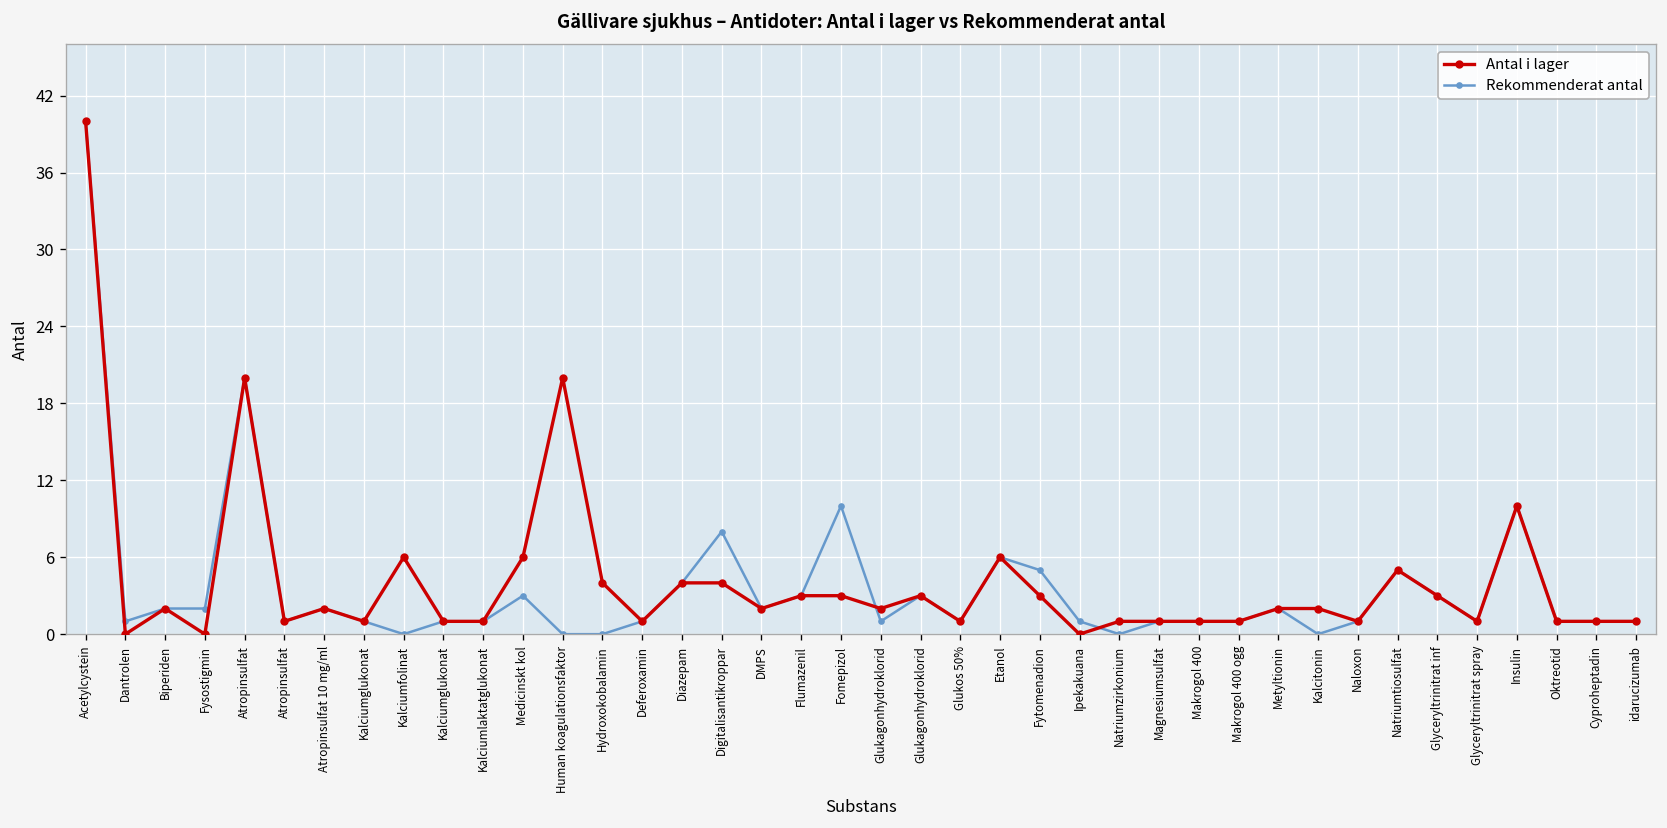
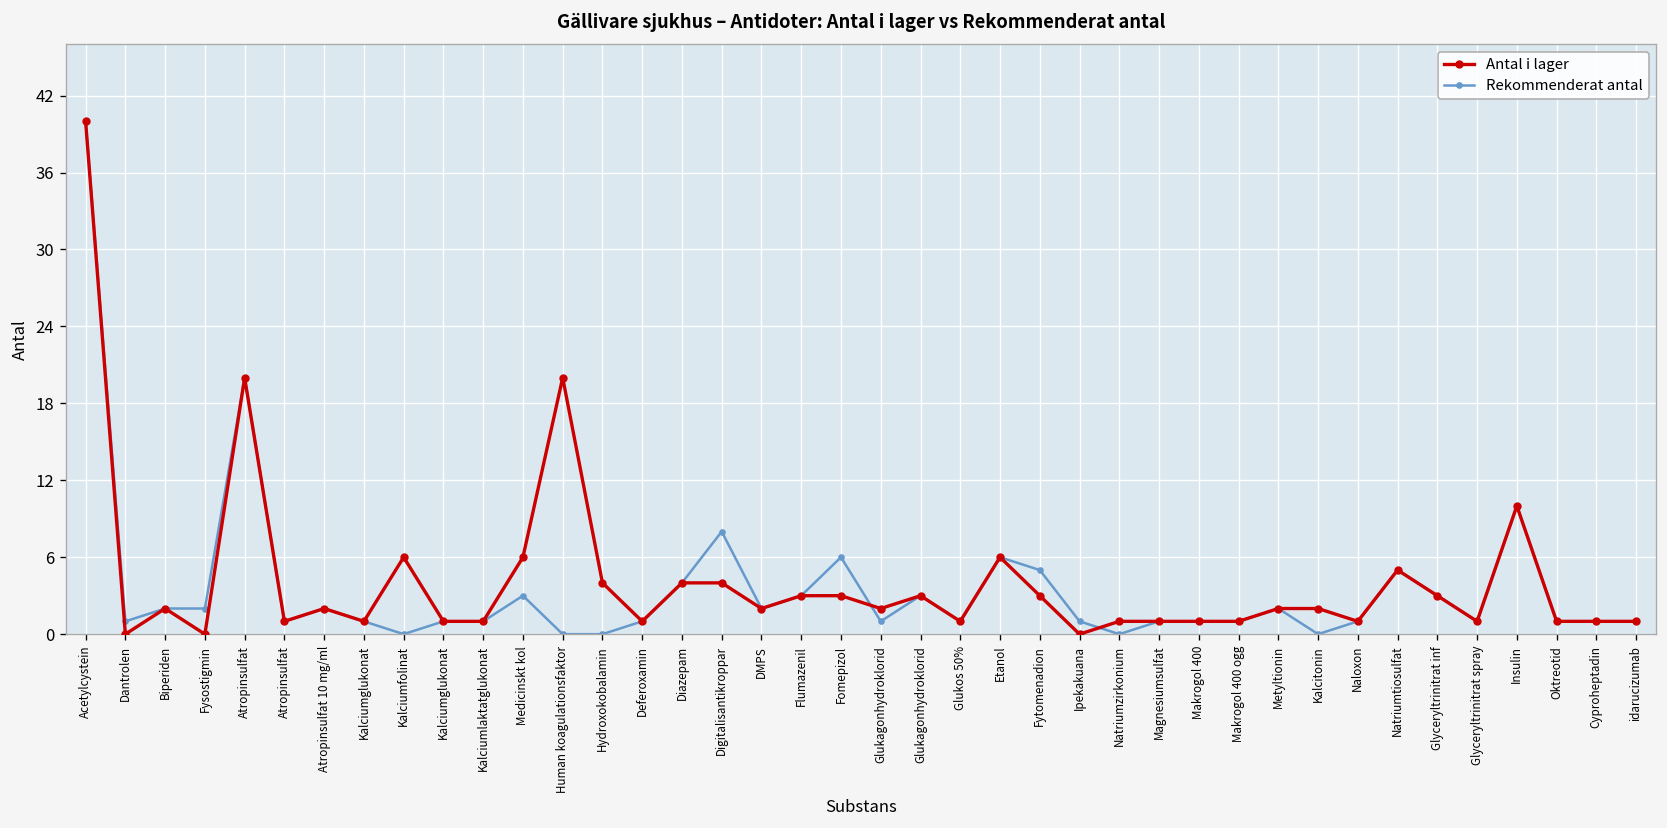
  {
    "Antal i lager": {
      "Dantrolen": 0,
      "Fysostigmin": 0,
      "Kalciumfolinat": 6,
      "Medicinskt kol": 6,
      "Human koagulationsfaktor": 20,
      "Hydroxokobalamin": 4,
      "Digitalisantikroppar": 4,
      "Fomepizol": 3,
      "Fytomenadion": 3,
      "Ipekakuana": 0,
      "Natriumzirkonium": 1,
      "Kalcitonin": 2
    },
    "Rekommenderat antal": {
      "Dantrolen": 1,
      "Fysostigmin": 2,
      "Kalciumfolinat": 0,
      "Medicinskt kol": 3,
      "Human koagulationsfaktor": 0,
      "Hydroxokobalamin": 0,
      "Digitalisantikroppar": 8,
-     "Fomepizol": 10,
+     "Fomepizol": 6,
      "Fytomenadion": 5,
      "Ipekakuana": 1,
      "Natriumzirkonium": 0,
      "Kalcitonin": 0
    }
  }
